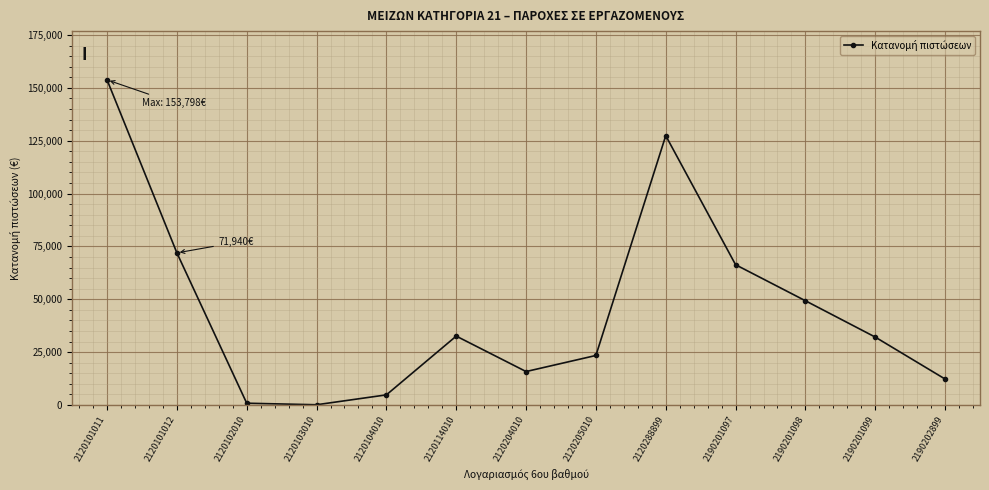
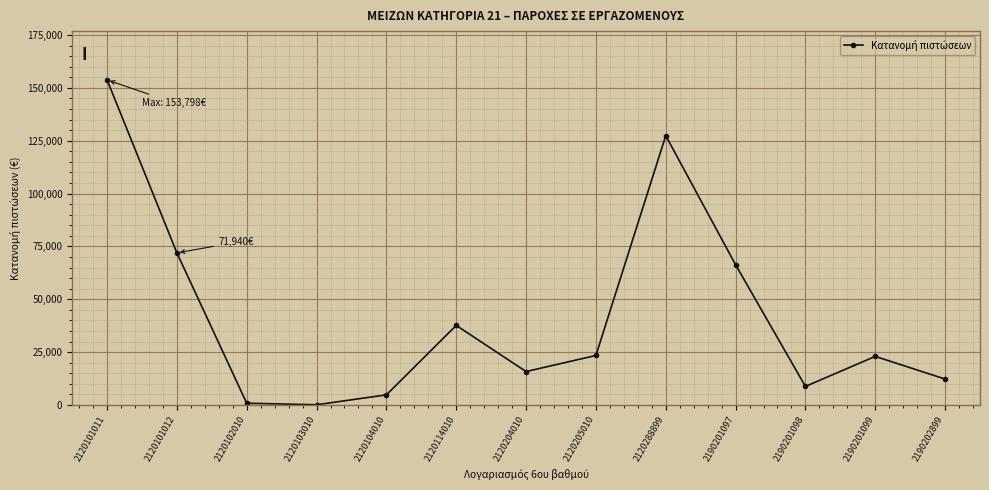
  {
    "2120102010": "1,000",
    "2120103010": "0",
    "2120104010": "5,000",
-   "2120114010": "33,000",
+   "2120114010": "38,000",
    "2120204010": "16,000",
    "2120205010": "23,000",
    "2120288899": "127,000",
    "2190201097": "66,000",
-   "2190201098": "49,000",
-   "2190201099": "32,000",
+   "2190201098": "9,000",
+   "2190201099": "23,000",
    "2190202899": "12,000"
  }
